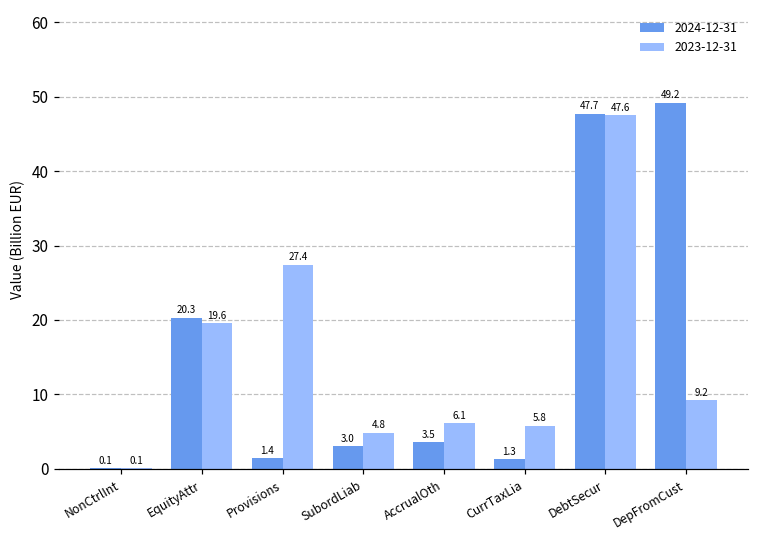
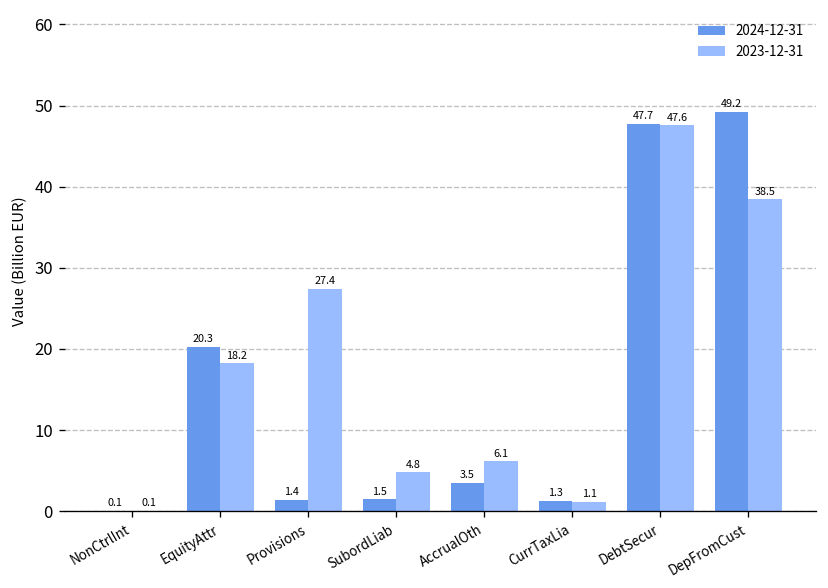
  {
    "2024-12-31": {
      "NonCtrlInt": 0.1,
      "EquityAttr": 20.3,
      "Provisions": 1.4,
-     "SubordLiab": 3.0,
+     "SubordLiab": 1.5,
      "AccrualOth": 3.5,
      "CurrTaxLia": 1.3,
      "DebtSecur": 47.7,
      "DepFromCust": 49.2
    },
    "2023-12-31": {
      "NonCtrlInt": 0.1,
-     "EquityAttr": 19.6,
+     "EquityAttr": 18.2,
      "Provisions": 27.4,
      "SubordLiab": 4.8,
      "AccrualOth": 6.1,
-     "CurrTaxLia": 5.8,
+     "CurrTaxLia": 1.1,
      "DebtSecur": 47.6,
-     "DepFromCust": 9.2
+     "DepFromCust": 38.5
    }
  }
